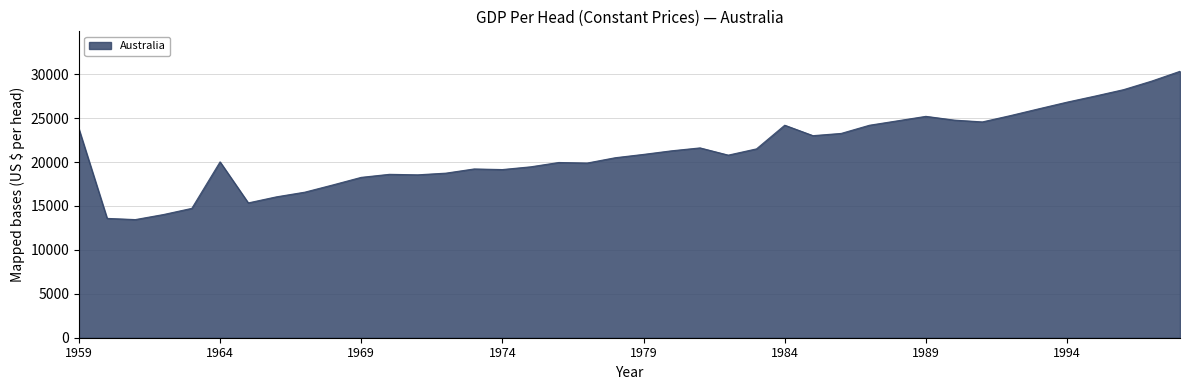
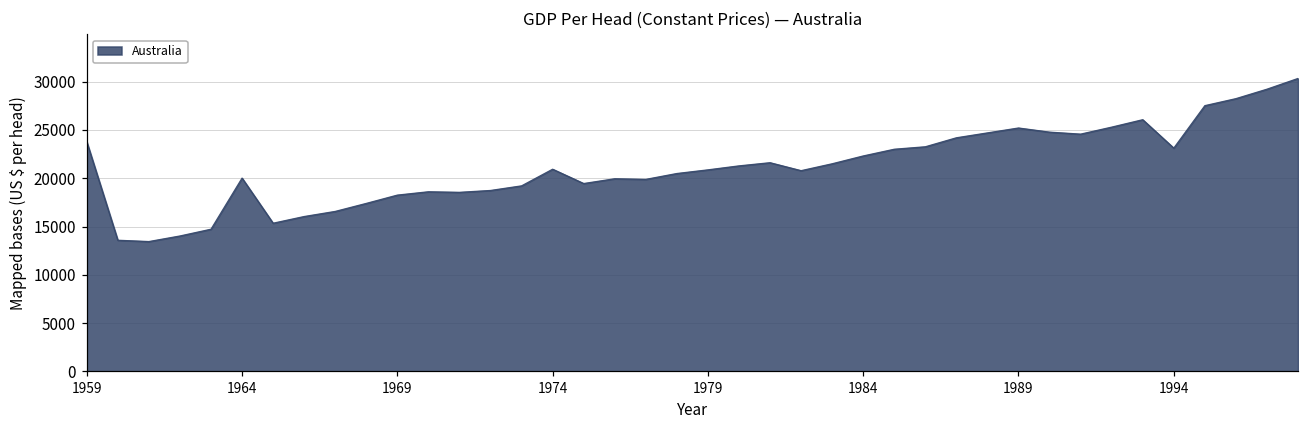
  {
    "1959": 24000,
    "1964": 20000,
    "1969": 18000,
-   "1974": 19000,
+   "1974": 21000,
    "1979": 21000,
-   "1984": 24000,
+   "1984": 22000,
    "1989": 25000,
-   "1994": 27000
+   "1994": 23000
  }
